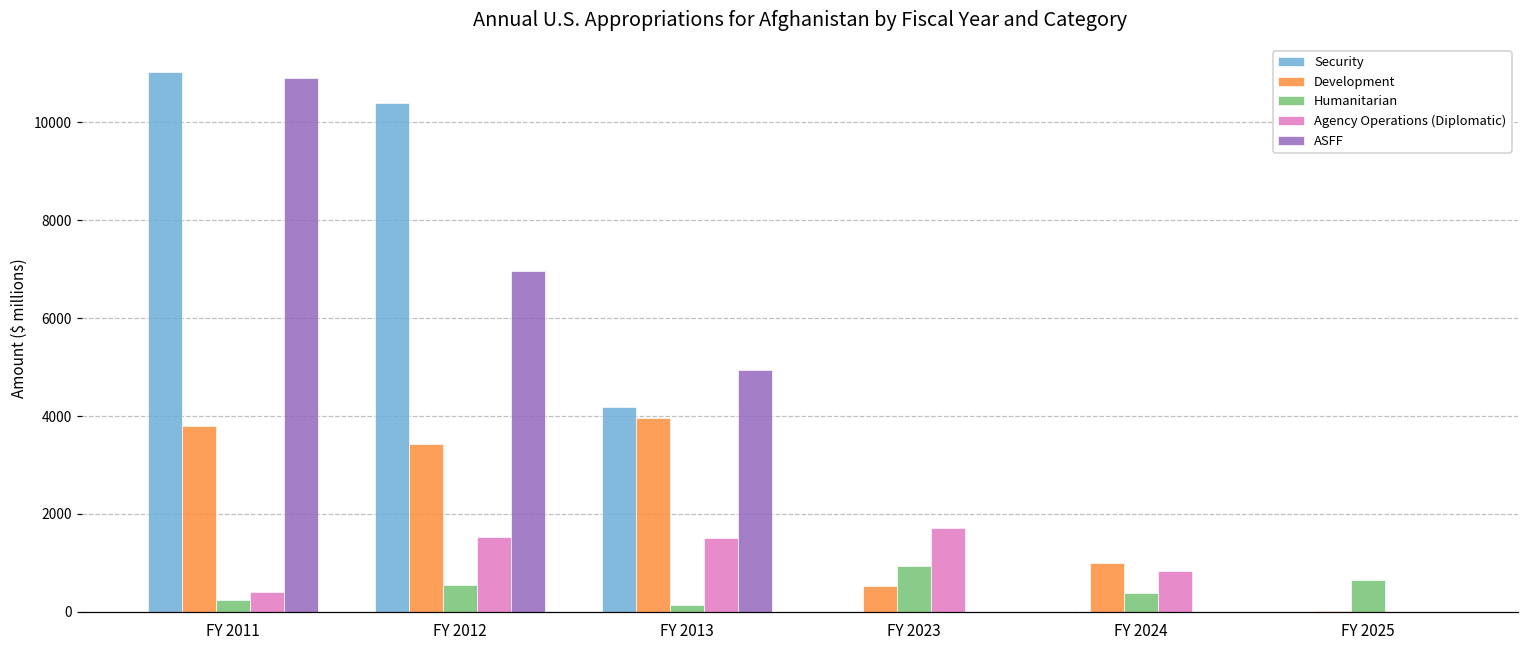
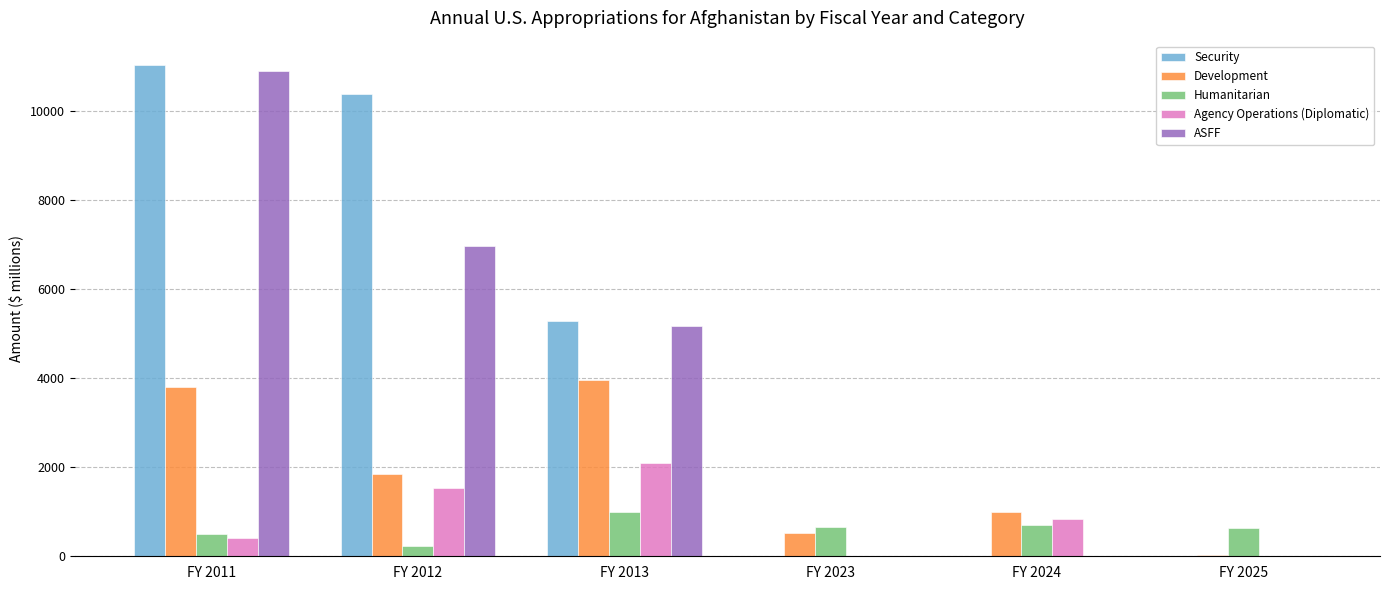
  {
    "Security": {
      "FY 2011": 11000,
      "FY 2012": 10400,
-     "FY 2013": 4200,
+     "FY 2013": 5300,
      "FY 2023": 0,
      "FY 2024": 0,
      "FY 2025": 0
    },
    "Development": {
      "FY 2011": 3800,
-     "FY 2012": 3400,
+     "FY 2012": 1800,
      "FY 2013": 4000,
      "FY 2023": 500,
      "FY 2024": 1000
    },
    "Humanitarian": {
-     "FY 2011": 200,
-     "FY 2012": 600,
-     "FY 2013": 100,
-     "FY 2023": 900,
-     "FY 2024": 400,
+     "FY 2011": 500,
+     "FY 2012": 200,
+     "FY 2013": 1000,
+     "FY 2023": 700,
+     "FY 2024": 700,
      "FY 2025": 600
    },
    "Agency Operations (Diplomatic)": {
      "FY 2011": 400,
      "FY 2012": 1500,
-     "FY 2013": 1500,
-     "FY 2023": 1700,
+     "FY 2013": 2100,
+     "FY 2023": 0,
      "FY 2024": 800,
      "FY 2025": 0
    },
    "ASFF": {
      "FY 2011": 10900,
      "FY 2012": 7000,
-     "FY 2013": 4900,
+     "FY 2013": 5200,
      "FY 2023": 0,
      "FY 2024": 0,
      "FY 2025": 0
    }
  }
